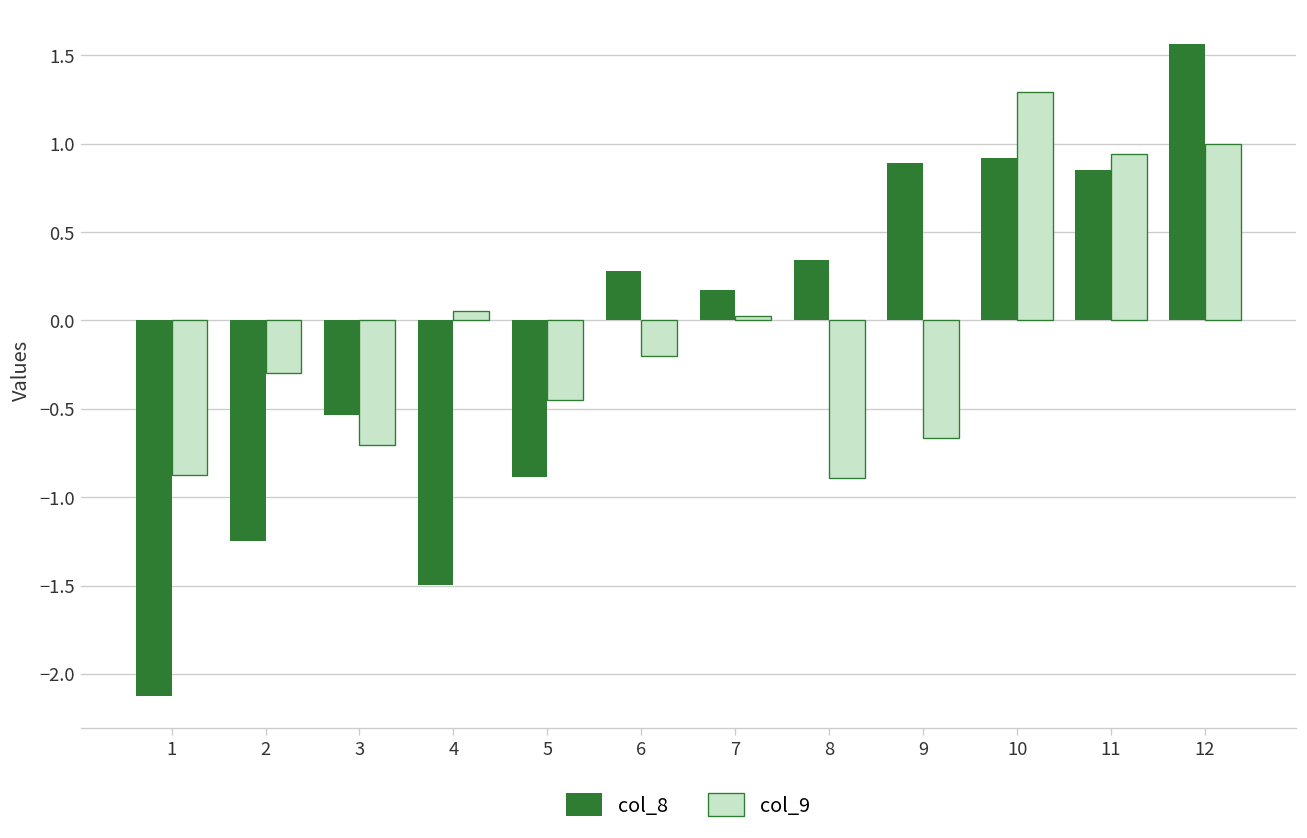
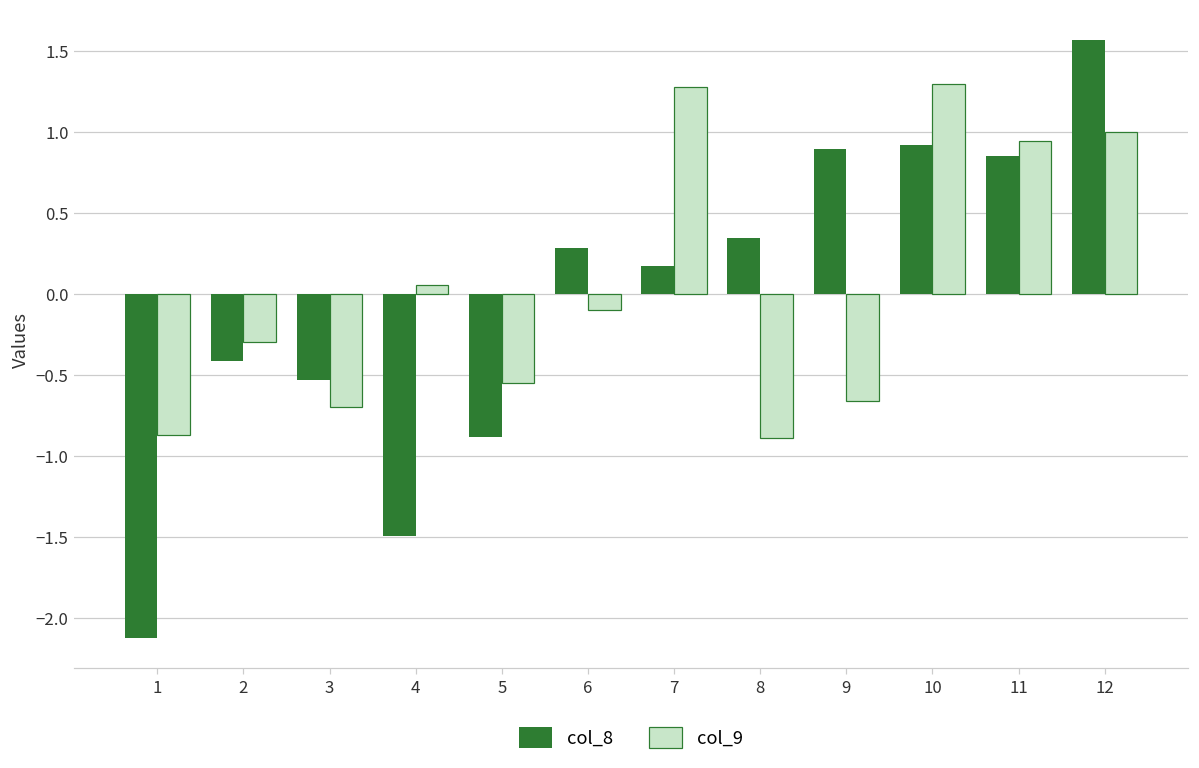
  {
    "col_8": {
      "1": -2.12,
-     "2": -1.25,
+     "2": -0.42,
      "3": -0.53,
      "4": -1.50,
      "5": -0.89,
      "6": 0.28,
      "7": 0.17,
      "8": 0.34,
      "9": 0.89,
      "10": 0.92,
      "11": 0.85,
      "12": 1.56
    },
    "col_9": {
      "1": -0.87,
      "2": -0.30,
      "3": -0.70,
      "4": 0.05,
-     "5": -0.45,
-     "6": -0.2,
-     "7": 0.02,
+     "5": -0.55,
+     "6": -0.1,
+     "7": 1.28,
      "8": -0.89,
      "9": -0.66,
      "10": 1.29,
      "11": 0.94,
      "12": 1.00
    }
  }
